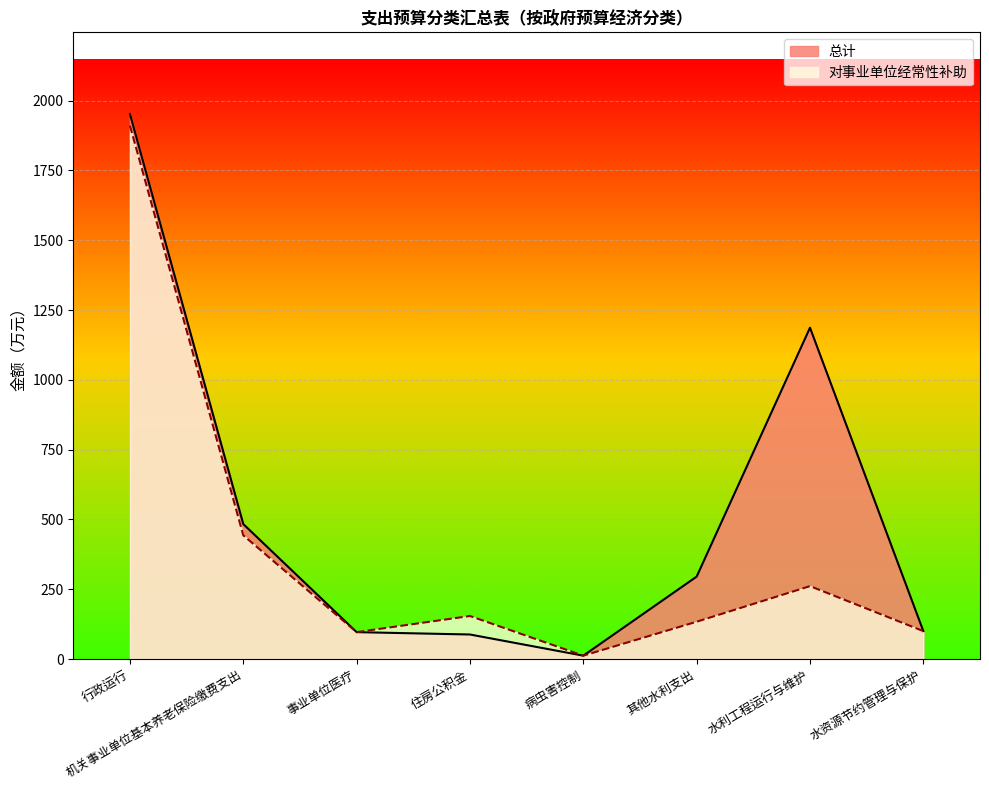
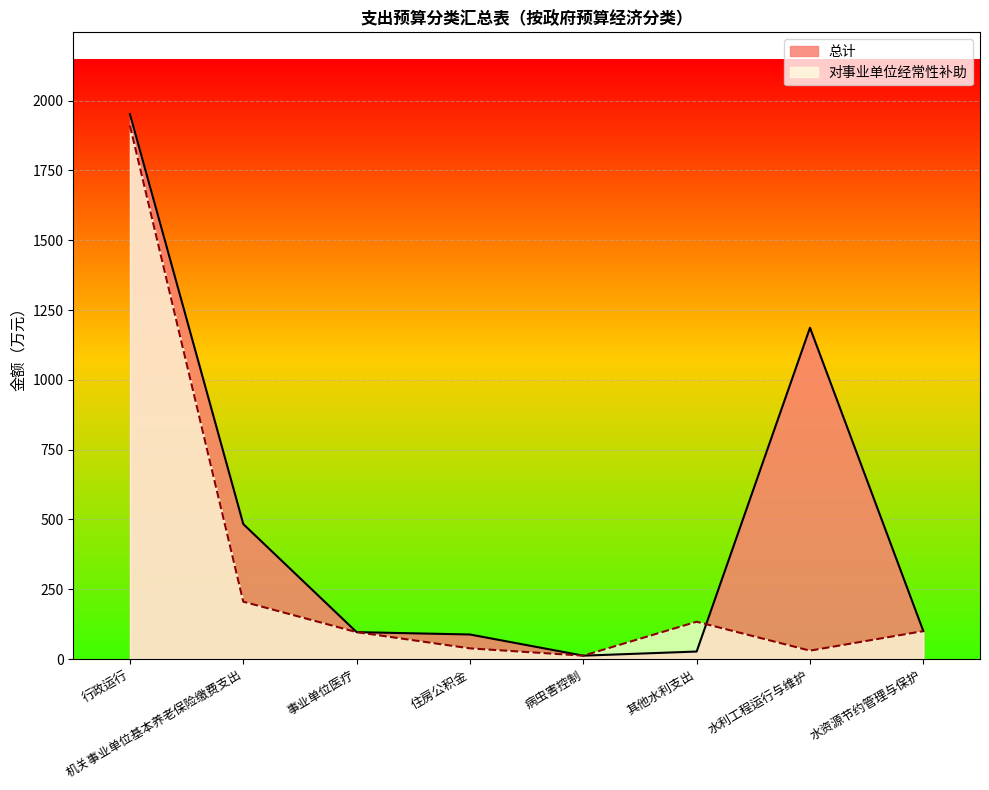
  {
    "总计": {
      "行政运行": 1950,
      "机关事业单位基本养老保险缴费支出": 480,
      "住房公积金": 90,
-     "其他水利支出": 300,
+     "其他水利支出": 30,
      "水利工程运行与维护": 1190
    },
    "对事业单位经常性补助": {
      "行政运行": 1910,
-     "机关事业单位基本养老保险缴费支出": 440,
-     "住房公积金": 150,
+     "机关事业单位基本养老保险缴费支出": 210,
+     "住房公积金": 40,
      "其他水利支出": 130,
-     "水利工程运行与维护": 260
+     "水利工程运行与维护": 30
    }
  }
